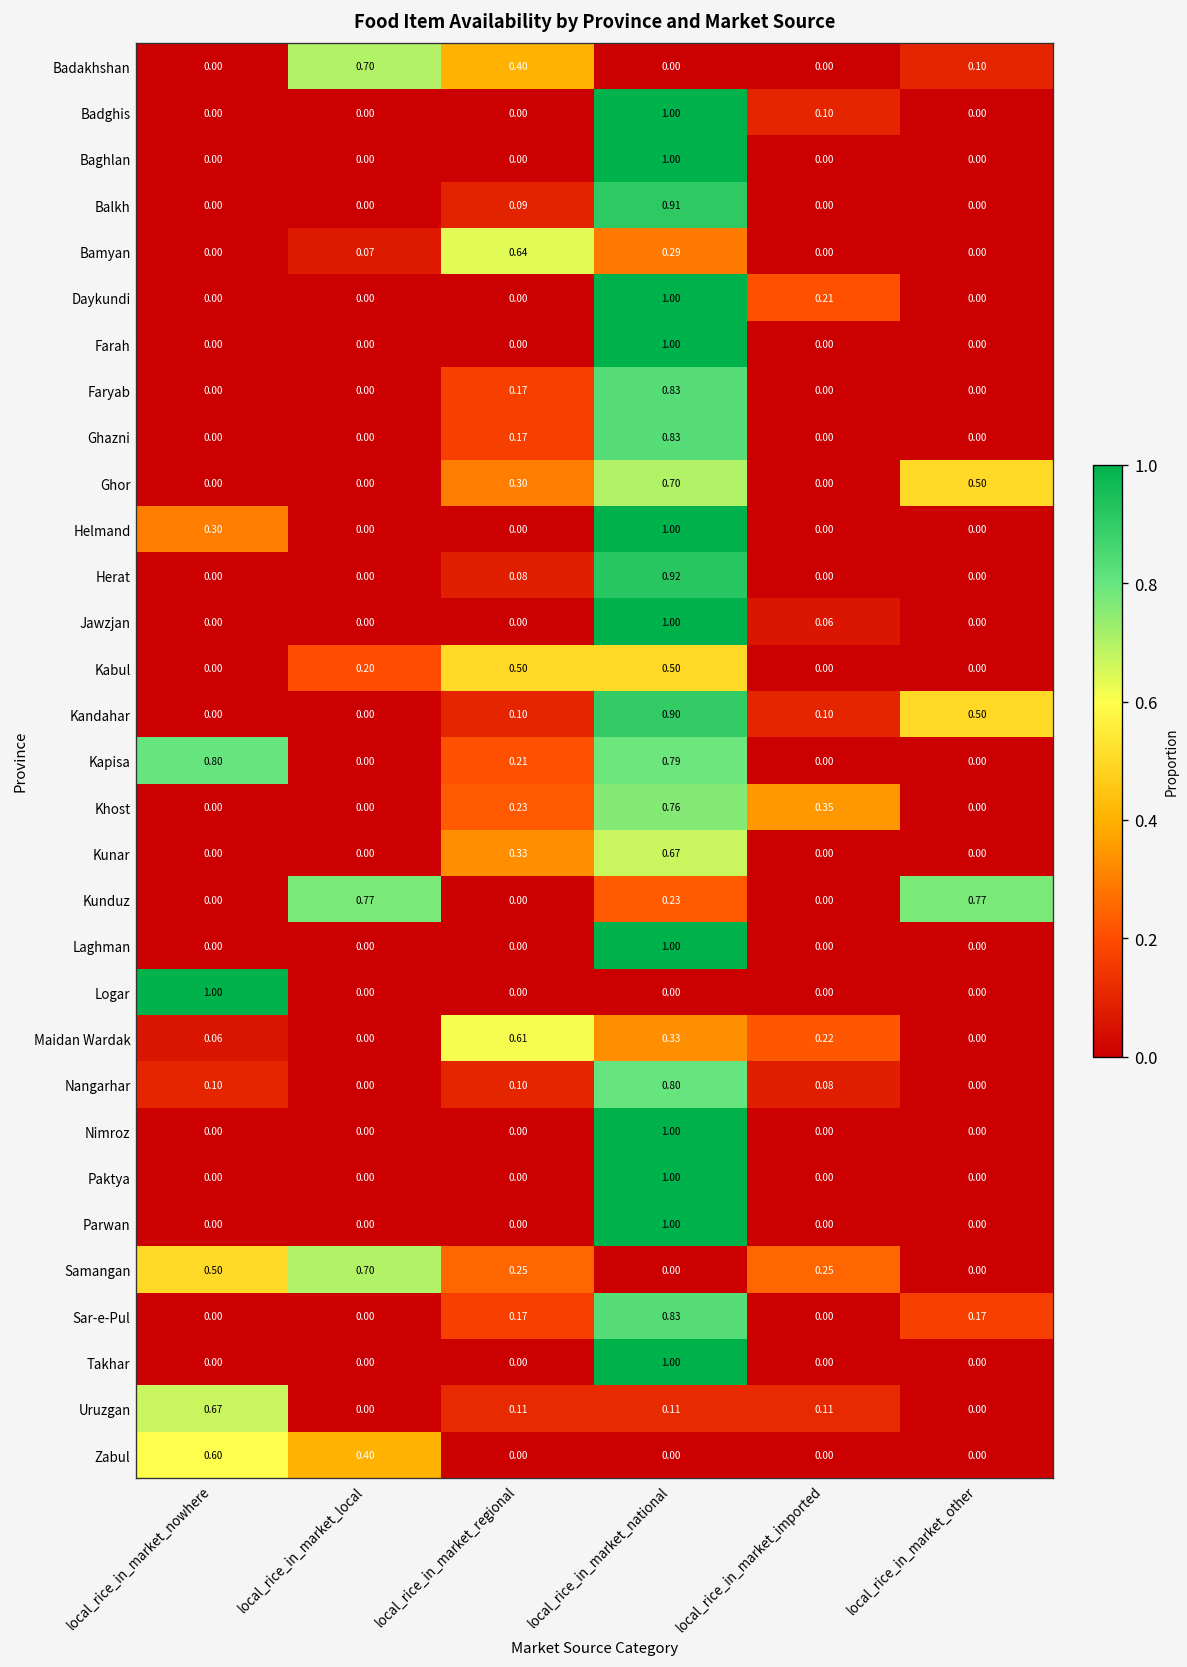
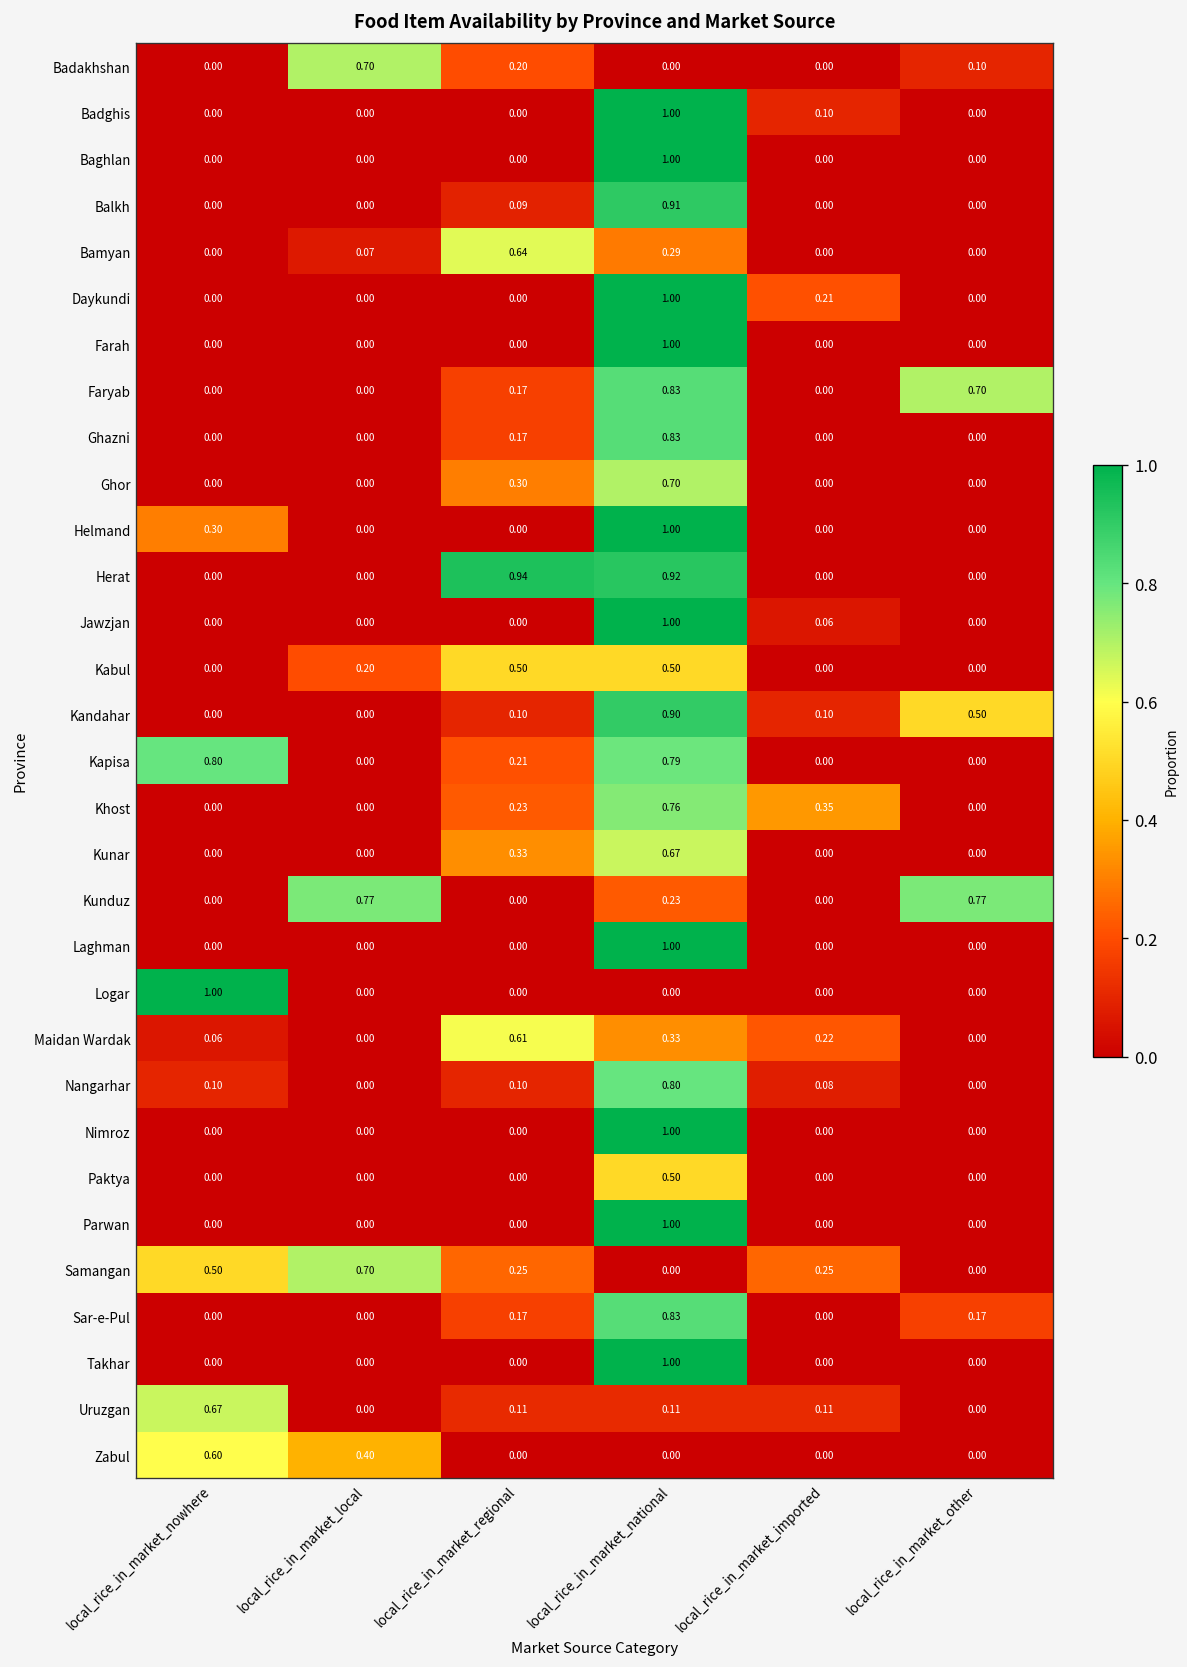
  {
    "Badakhshan": {
      "local_rice_in_market_nowhere": 0.00,
      "local_rice_in_market_local": 0.70,
-     "local_rice_in_market_regional": 0.40,
+     "local_rice_in_market_regional": 0.20,
      "local_rice_in_market_national": 0.00,
      "local_rice_in_market_imported": 0.00,
      "local_rice_in_market_other": 0.10
    },
    "Badghis": {
      "local_rice_in_market_nowhere": 0.00,
      "local_rice_in_market_local": 0.00,
      "local_rice_in_market_regional": 0.00,
      "local_rice_in_market_national": 1.00,
      "local_rice_in_market_imported": 0.10,
      "local_rice_in_market_other": 0.00
    },
    "Baghlan": {
      "local_rice_in_market_nowhere": 0.00,
      "local_rice_in_market_local": 0.00,
      "local_rice_in_market_regional": 0.00,
      "local_rice_in_market_national": 1.00,
      "local_rice_in_market_imported": 0.00,
      "local_rice_in_market_other": 0.00
    },
    "Balkh": {
      "local_rice_in_market_nowhere": 0.00,
      "local_rice_in_market_local": 0.00,
      "local_rice_in_market_regional": 0.09,
      "local_rice_in_market_national": 0.91,
      "local_rice_in_market_imported": 0.00,
      "local_rice_in_market_other": 0.00
    },
    "Bamyan": {
      "local_rice_in_market_nowhere": 0.00,
      "local_rice_in_market_local": 0.07,
      "local_rice_in_market_regional": 0.64,
      "local_rice_in_market_national": 0.29,
      "local_rice_in_market_imported": 0.00,
      "local_rice_in_market_other": 0.00
    },
    "Daykundi": {
      "local_rice_in_market_nowhere": 0.00,
      "local_rice_in_market_local": 0.00,
      "local_rice_in_market_regional": 0.00,
      "local_rice_in_market_national": 1.00,
      "local_rice_in_market_imported": 0.21,
      "local_rice_in_market_other": 0.00
    },
    "Farah": {
      "local_rice_in_market_nowhere": 0.00,
      "local_rice_in_market_local": 0.00,
      "local_rice_in_market_regional": 0.00,
      "local_rice_in_market_national": 1.00,
      "local_rice_in_market_imported": 0.00,
      "local_rice_in_market_other": 0.00
    },
    "Faryab": {
      "local_rice_in_market_nowhere": 0.00,
      "local_rice_in_market_local": 0.00,
      "local_rice_in_market_regional": 0.17,
      "local_rice_in_market_national": 0.83,
      "local_rice_in_market_imported": 0.00,
-     "local_rice_in_market_other": 0.00
+     "local_rice_in_market_other": 0.70
    },
    "Ghazni": {
      "local_rice_in_market_nowhere": 0.00,
      "local_rice_in_market_local": 0.00,
      "local_rice_in_market_regional": 0.17,
      "local_rice_in_market_national": 0.83,
      "local_rice_in_market_imported": 0.00,
      "local_rice_in_market_other": 0.00
    },
    "Ghor": {
      "local_rice_in_market_nowhere": 0.00,
      "local_rice_in_market_local": 0.00,
      "local_rice_in_market_regional": 0.30,
      "local_rice_in_market_national": 0.70,
      "local_rice_in_market_imported": 0.00,
-     "local_rice_in_market_other": 0.50
+     "local_rice_in_market_other": 0.00
    },
    "Helmand": {
      "local_rice_in_market_nowhere": 0.30,
      "local_rice_in_market_local": 0.00,
      "local_rice_in_market_regional": 0.00,
      "local_rice_in_market_national": 1.00,
      "local_rice_in_market_imported": 0.00,
      "local_rice_in_market_other": 0.00
    },
    "Herat": {
      "local_rice_in_market_nowhere": 0.00,
      "local_rice_in_market_local": 0.00,
-     "local_rice_in_market_regional": 0.08,
+     "local_rice_in_market_regional": 0.94,
      "local_rice_in_market_national": 0.92,
      "local_rice_in_market_imported": 0.00,
      "local_rice_in_market_other": 0.00
    },
    "Jawzjan": {
      "local_rice_in_market_nowhere": 0.00,
      "local_rice_in_market_local": 0.00,
      "local_rice_in_market_regional": 0.00,
      "local_rice_in_market_national": 1.00,
      "local_rice_in_market_imported": 0.06,
      "local_rice_in_market_other": 0.00
    },
    "Kabul": {
      "local_rice_in_market_nowhere": 0.00,
      "local_rice_in_market_local": 0.20,
      "local_rice_in_market_regional": 0.50,
      "local_rice_in_market_national": 0.50,
      "local_rice_in_market_imported": 0.00,
      "local_rice_in_market_other": 0.00
    },
    "Kandahar": {
      "local_rice_in_market_nowhere": 0.00,
      "local_rice_in_market_local": 0.00,
      "local_rice_in_market_regional": 0.10,
      "local_rice_in_market_national": 0.90,
      "local_rice_in_market_imported": 0.10,
      "local_rice_in_market_other": 0.50
    },
    "Kapisa": {
      "local_rice_in_market_nowhere": 0.80,
      "local_rice_in_market_local": 0.00,
      "local_rice_in_market_regional": 0.21,
      "local_rice_in_market_national": 0.79,
      "local_rice_in_market_imported": 0.00,
      "local_rice_in_market_other": 0.00
    },
    "Khost": {
      "local_rice_in_market_nowhere": 0.00,
      "local_rice_in_market_local": 0.00,
      "local_rice_in_market_regional": 0.23,
      "local_rice_in_market_national": 0.76,
      "local_rice_in_market_imported": 0.35,
      "local_rice_in_market_other": 0.00
    },
    "Kunar": {
      "local_rice_in_market_nowhere": 0.00,
      "local_rice_in_market_local": 0.00,
      "local_rice_in_market_regional": 0.33,
      "local_rice_in_market_national": 0.67,
      "local_rice_in_market_imported": 0.00,
      "local_rice_in_market_other": 0.00
    },
    "Kunduz": {
      "local_rice_in_market_nowhere": 0.00,
      "local_rice_in_market_local": 0.77,
      "local_rice_in_market_regional": 0.00,
      "local_rice_in_market_national": 0.23,
      "local_rice_in_market_imported": 0.00,
      "local_rice_in_market_other": 0.77
    },
    "Laghman": {
      "local_rice_in_market_nowhere": 0.00,
      "local_rice_in_market_local": 0.00,
      "local_rice_in_market_regional": 0.00,
      "local_rice_in_market_national": 1.00,
      "local_rice_in_market_imported": 0.00,
      "local_rice_in_market_other": 0.00
    },
    "Logar": {
      "local_rice_in_market_nowhere": 1.00,
      "local_rice_in_market_local": 0.00,
      "local_rice_in_market_regional": 0.00,
      "local_rice_in_market_national": 0.00,
      "local_rice_in_market_imported": 0.00,
      "local_rice_in_market_other": 0.00
    },
    "Maidan Wardak": {
      "local_rice_in_market_nowhere": 0.06,
      "local_rice_in_market_local": 0.00,
      "local_rice_in_market_regional": 0.61,
      "local_rice_in_market_national": 0.33,
      "local_rice_in_market_imported": 0.22,
      "local_rice_in_market_other": 0.00
    },
    "Nangarhar": {
      "local_rice_in_market_nowhere": 0.10,
      "local_rice_in_market_local": 0.00,
      "local_rice_in_market_regional": 0.10,
      "local_rice_in_market_national": 0.80,
      "local_rice_in_market_imported": 0.08,
      "local_rice_in_market_other": 0.00
    },
    "Nimroz": {
      "local_rice_in_market_nowhere": 0.00,
      "local_rice_in_market_local": 0.00,
      "local_rice_in_market_regional": 0.00,
      "local_rice_in_market_national": 1.00,
      "local_rice_in_market_imported": 0.00,
      "local_rice_in_market_other": 0.00
    },
    "Paktya": {
      "local_rice_in_market_nowhere": 0.00,
      "local_rice_in_market_local": 0.00,
      "local_rice_in_market_regional": 0.00,
-     "local_rice_in_market_national": 1.00,
+     "local_rice_in_market_national": 0.50,
      "local_rice_in_market_imported": 0.00,
      "local_rice_in_market_other": 0.00
    },
    "Parwan": {
      "local_rice_in_market_nowhere": 0.00,
      "local_rice_in_market_local": 0.00,
      "local_rice_in_market_regional": 0.00,
      "local_rice_in_market_national": 1.00,
      "local_rice_in_market_imported": 0.00,
      "local_rice_in_market_other": 0.00
    },
    "Samangan": {
      "local_rice_in_market_nowhere": 0.50,
      "local_rice_in_market_local": 0.70,
      "local_rice_in_market_regional": 0.25,
      "local_rice_in_market_national": 0.00,
      "local_rice_in_market_imported": 0.25,
      "local_rice_in_market_other": 0.00
    },
    "Sar-e-Pul": {
      "local_rice_in_market_nowhere": 0.00,
      "local_rice_in_market_local": 0.00,
      "local_rice_in_market_regional": 0.17,
      "local_rice_in_market_national": 0.83,
      "local_rice_in_market_imported": 0.00,
      "local_rice_in_market_other": 0.17
    },
    "Takhar": {
      "local_rice_in_market_nowhere": 0.00,
      "local_rice_in_market_local": 0.00,
      "local_rice_in_market_regional": 0.00,
      "local_rice_in_market_national": 1.00,
      "local_rice_in_market_imported": 0.00,
      "local_rice_in_market_other": 0.00
    },
    "Uruzgan": {
      "local_rice_in_market_nowhere": 0.67,
      "local_rice_in_market_local": 0.00,
      "local_rice_in_market_regional": 0.11,
      "local_rice_in_market_national": 0.11,
      "local_rice_in_market_imported": 0.11,
      "local_rice_in_market_other": 0.00
    },
    "Zabul": {
      "local_rice_in_market_nowhere": 0.60,
      "local_rice_in_market_local": 0.40,
      "local_rice_in_market_regional": 0.00,
      "local_rice_in_market_national": 0.00,
      "local_rice_in_market_imported": 0.00,
      "local_rice_in_market_other": 0.00
    }
  }
